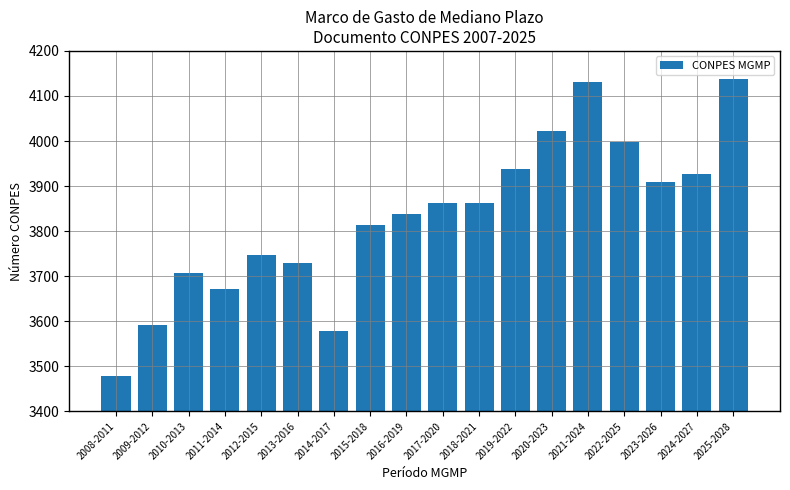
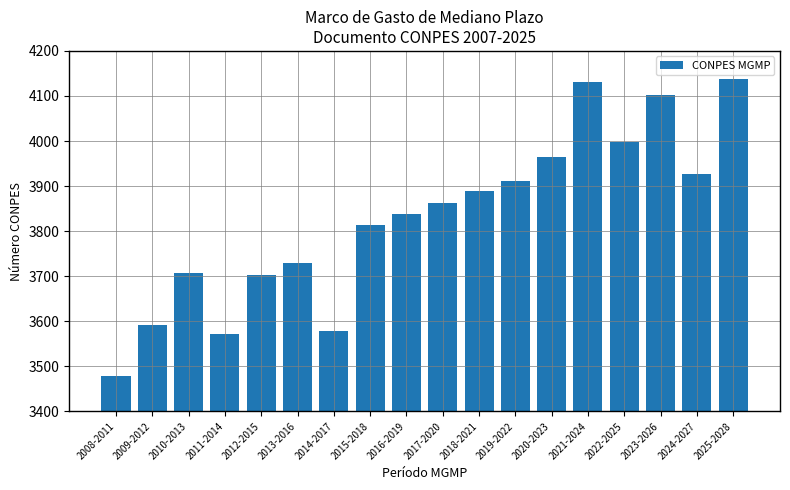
  {
    "2008-2011": 3480,
    "2009-2012": 3590,
    "2010-2013": 3710,
-   "2011-2014": 3670,
-   "2012-2015": 3750,
+   "2011-2014": 3570,
+   "2012-2015": 3700,
    "2013-2016": 3730,
    "2014-2017": 3580,
    "2015-2018": 3810,
    "2016-2019": 3840,
    "2017-2020": 3860,
-   "2018-2021": 3860,
-   "2019-2022": 3940,
-   "2020-2023": 4020,
+   "2018-2021": 3890,
+   "2019-2022": 3910,
+   "2020-2023": 3970,
    "2021-2024": 4130,
    "2022-2025": 4000,
-   "2023-2026": 3910,
+   "2023-2026": 4100,
    "2024-2027": 3930,
    "2025-2028": 4140
  }
